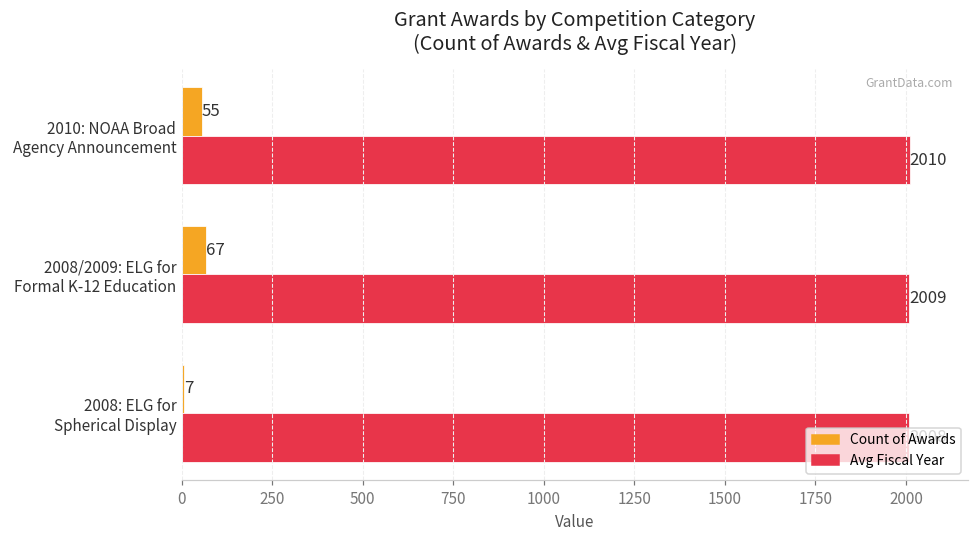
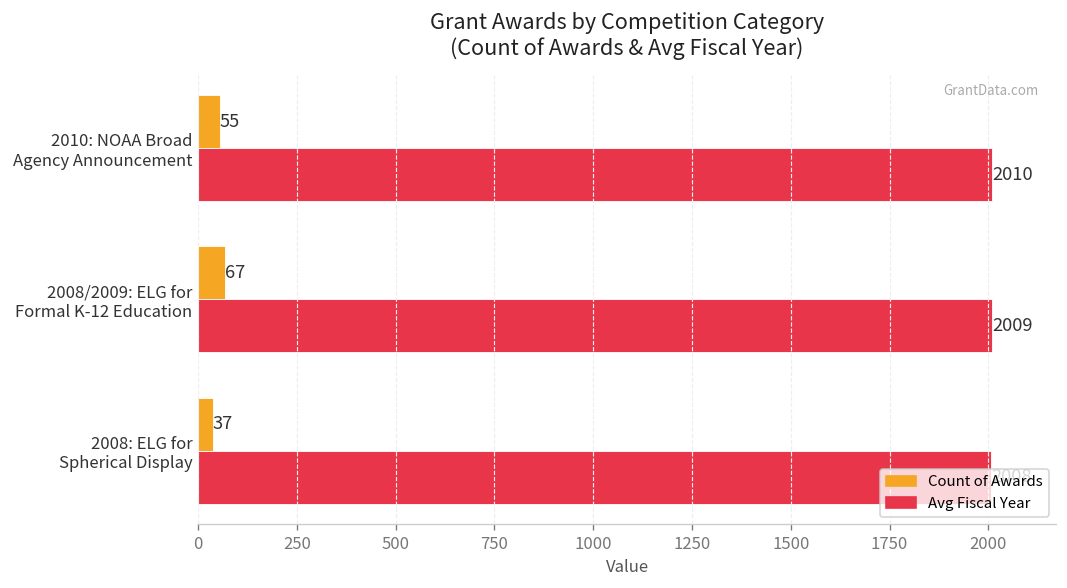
  {
    "Count of Awards": {
      "2010: NOAA Broad Agency Announcement": 55,
      "2008/2009: ELG for Formal K-12 Education": 67,
-     "2008: ELG for Spherical Display": 7
+     "2008: ELG for Spherical Display": 37
    },
    "Avg Fiscal Year": {
      "2010: NOAA Broad Agency Announcement": 2010,
      "2008/2009: ELG for Formal K-12 Education": 2009
    }
  }
